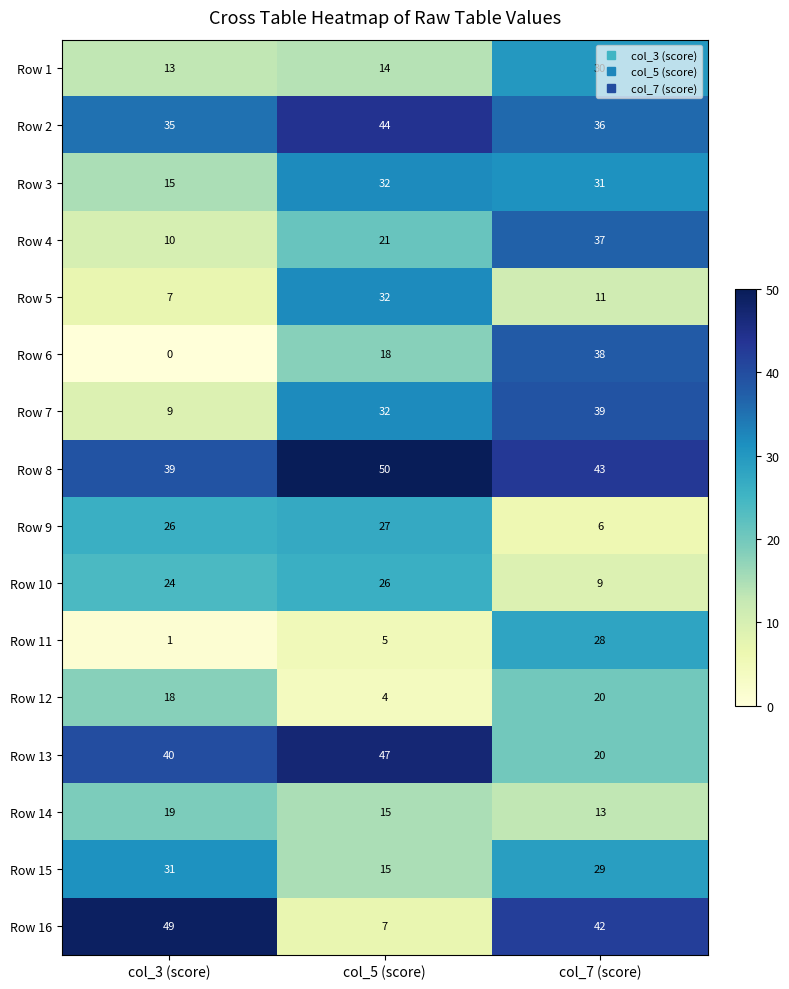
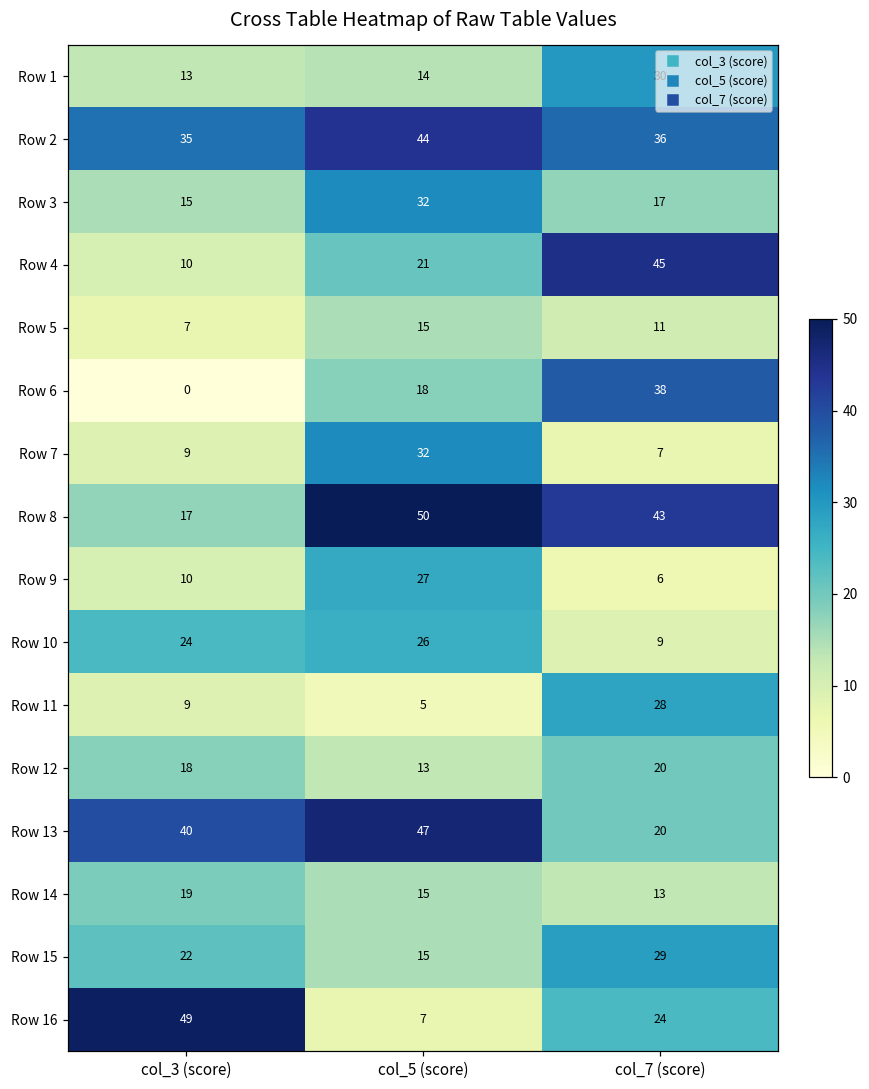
  {
    "Row 1": {
      "col_3 (score)": 13,
      "col_5 (score)": 14
    },
    "Row 2": {
      "col_3 (score)": 35,
      "col_5 (score)": 44,
      "col_7 (score)": 36
    },
    "Row 3": {
      "col_3 (score)": 15,
      "col_5 (score)": 32,
-     "col_7 (score)": 31
+     "col_7 (score)": 17
    },
    "Row 4": {
      "col_3 (score)": 10,
      "col_5 (score)": 21,
-     "col_7 (score)": 37
+     "col_7 (score)": 45
    },
    "Row 5": {
      "col_3 (score)": 7,
-     "col_5 (score)": 32,
+     "col_5 (score)": 15,
      "col_7 (score)": 11
    },
    "Row 6": {
      "col_3 (score)": 0,
      "col_5 (score)": 18,
      "col_7 (score)": 38
    },
    "Row 7": {
      "col_3 (score)": 9,
      "col_5 (score)": 32,
-     "col_7 (score)": 39
+     "col_7 (score)": 7
    },
    "Row 8": {
-     "col_3 (score)": 39,
+     "col_3 (score)": 17,
      "col_5 (score)": 50,
      "col_7 (score)": 43
    },
    "Row 9": {
-     "col_3 (score)": 26,
+     "col_3 (score)": 10,
      "col_5 (score)": 27,
      "col_7 (score)": 6
    },
    "Row 10": {
      "col_3 (score)": 24,
      "col_5 (score)": 26,
      "col_7 (score)": 9
    },
    "Row 11": {
-     "col_3 (score)": 1,
+     "col_3 (score)": 9,
      "col_5 (score)": 5,
      "col_7 (score)": 28
    },
    "Row 12": {
      "col_3 (score)": 18,
-     "col_5 (score)": 4,
+     "col_5 (score)": 13,
      "col_7 (score)": 20
    },
    "Row 13": {
      "col_3 (score)": 40,
      "col_5 (score)": 47,
      "col_7 (score)": 20
    },
    "Row 14": {
      "col_3 (score)": 19,
      "col_5 (score)": 15,
      "col_7 (score)": 13
    },
    "Row 15": {
-     "col_3 (score)": 31,
+     "col_3 (score)": 22,
      "col_5 (score)": 15,
      "col_7 (score)": 29
    },
    "Row 16": {
      "col_3 (score)": 49,
      "col_5 (score)": 7,
-     "col_7 (score)": 42
+     "col_7 (score)": 24
    }
  }
